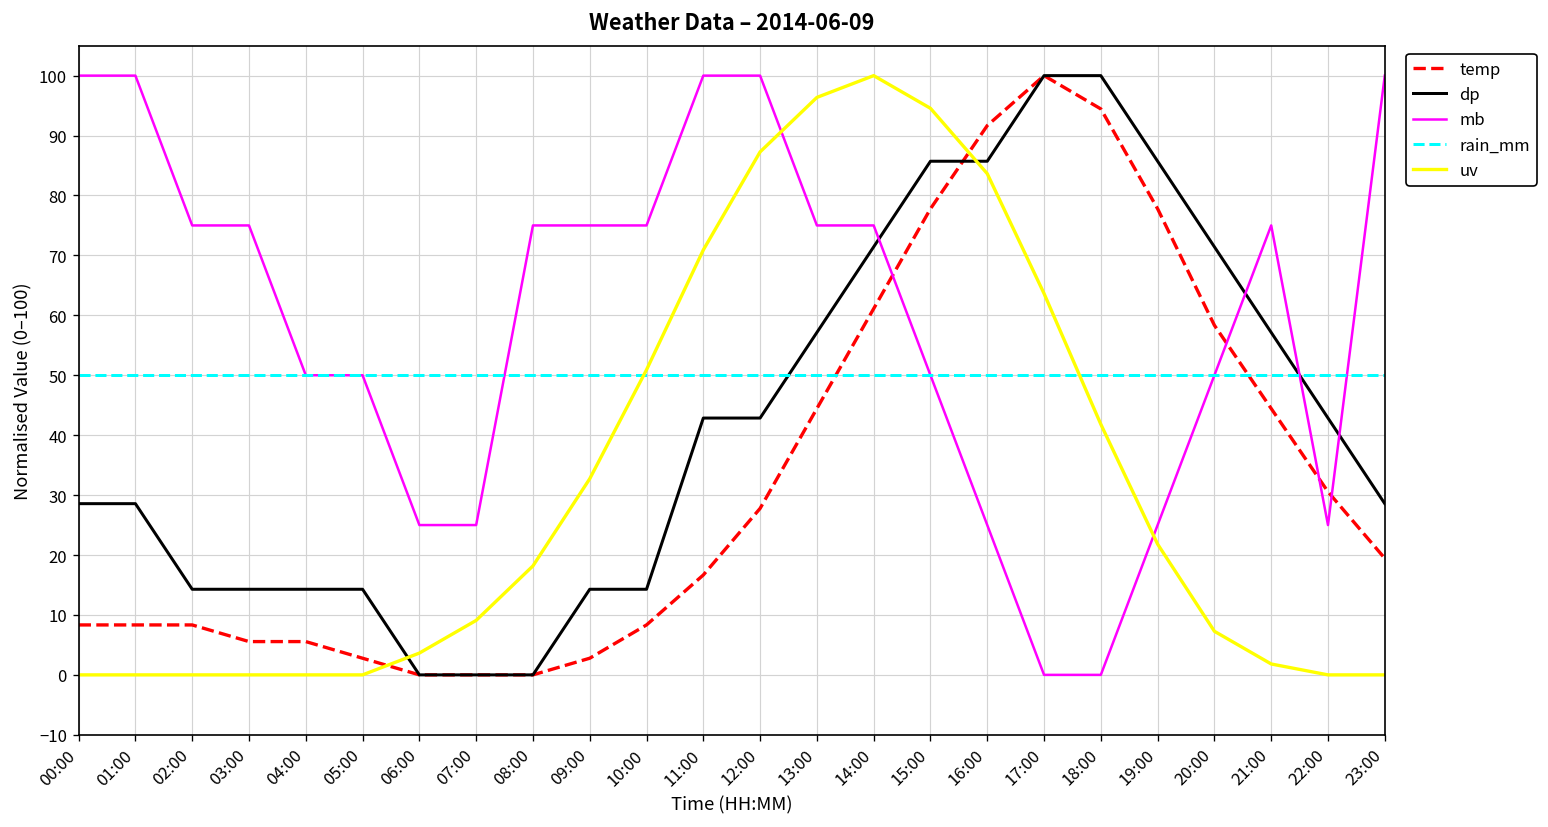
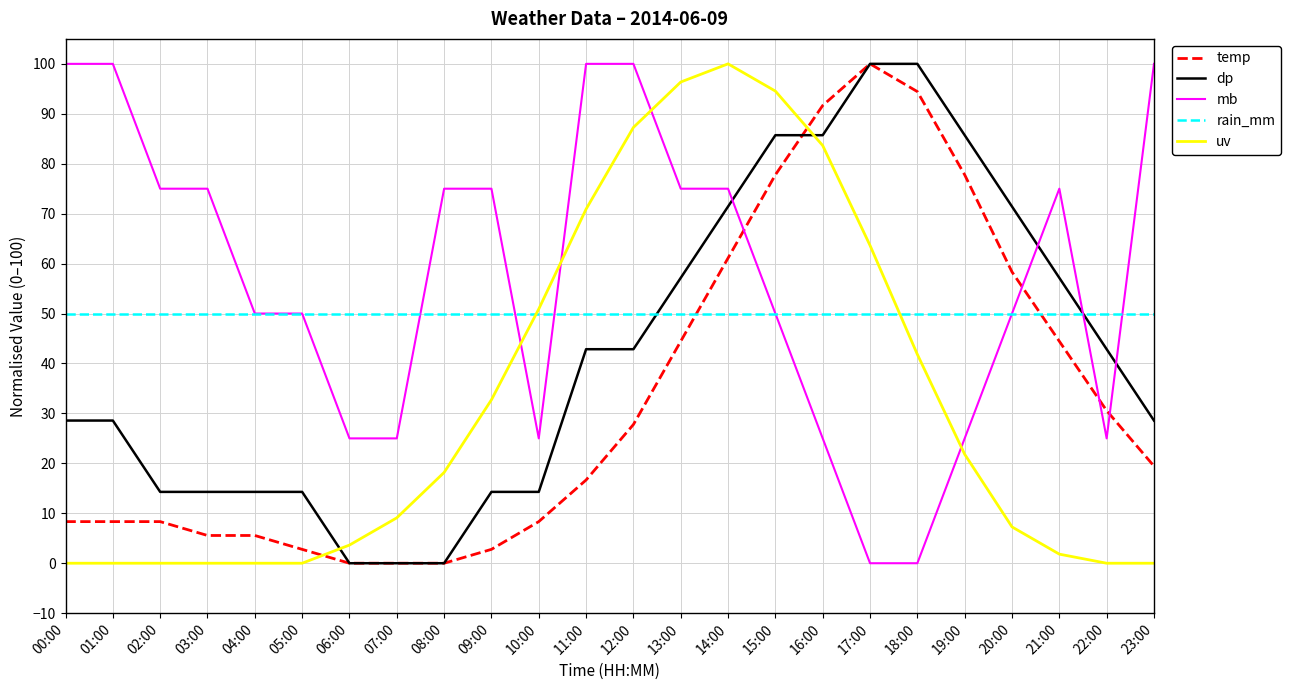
  {
    "temp": {
      "00:00": 8,
      "01:00": 8,
      "02:00": 8,
      "03:00": 6,
      "04:00": 6,
      "05:00": 3,
      "09:00": 3,
      "10:00": 8,
      "11:00": 17,
      "12:00": 28,
      "13:00": 44,
      "14:00": 61,
      "15:00": 78,
      "16:00": 92,
      "18:00": 94,
      "19:00": 78,
      "20:00": 58,
      "21:00": 44,
      "22:00": 31,
      "23:00": 19
    },
    "dp": {
      "00:00": 29,
      "01:00": 29,
      "02:00": 14,
      "03:00": 14,
      "04:00": 14,
      "05:00": 14,
      "09:00": 14,
      "10:00": 14,
      "11:00": 43,
      "12:00": 43,
      "13:00": 57,
      "14:00": 71,
      "15:00": 86,
      "16:00": 86,
      "18:00": 100,
      "19:00": 86,
      "20:00": 71,
      "21:00": 57,
      "22:00": 43,
      "23:00": 29
    },
    "mb": {
      "00:00": 100,
      "01:00": 100,
      "02:00": 75,
      "03:00": 75,
      "06:00": 25,
      "07:00": 25,
      "08:00": 75,
      "09:00": 75,
-     "10:00": 75,
+     "10:00": 25,
      "11:00": 100,
      "12:00": 100,
      "13:00": 75,
      "14:00": 75,
      "16:00": 25,
      "17:00": 0,
      "18:00": 0,
      "19:00": 25,
      "21:00": 75,
      "22:00": 25,
      "23:00": 100
    },
    "rain_mm": {
      "00:00": 50,
      "01:00": 50,
      "02:00": 50,
      "03:00": 50,
      "06:00": 50,
      "07:00": 50,
      "08:00": 50,
      "09:00": 50,
      "10:00": 50,
      "11:00": 50,
      "12:00": 50,
      "13:00": 50,
      "14:00": 50,
      "16:00": 50,
      "17:00": 50,
      "18:00": 50,
      "19:00": 50,
      "21:00": 50,
      "22:00": 50,
      "23:00": 50
    },
    "uv": {
      "00:00": 0,
      "01:00": 0,
      "02:00": 0,
      "03:00": 0,
      "04:00": 0,
      "05:00": 0,
      "06:00": 4,
      "07:00": 9,
      "08:00": 18,
      "09:00": 33,
      "10:00": 51,
      "11:00": 71,
      "12:00": 87,
      "13:00": 96,
      "14:00": 100,
      "15:00": 95,
      "16:00": 84,
      "17:00": 64,
      "18:00": 42,
      "19:00": 22,
      "20:00": 7,
      "21:00": 2,
      "22:00": 0,
      "23:00": 0
    }
  }
